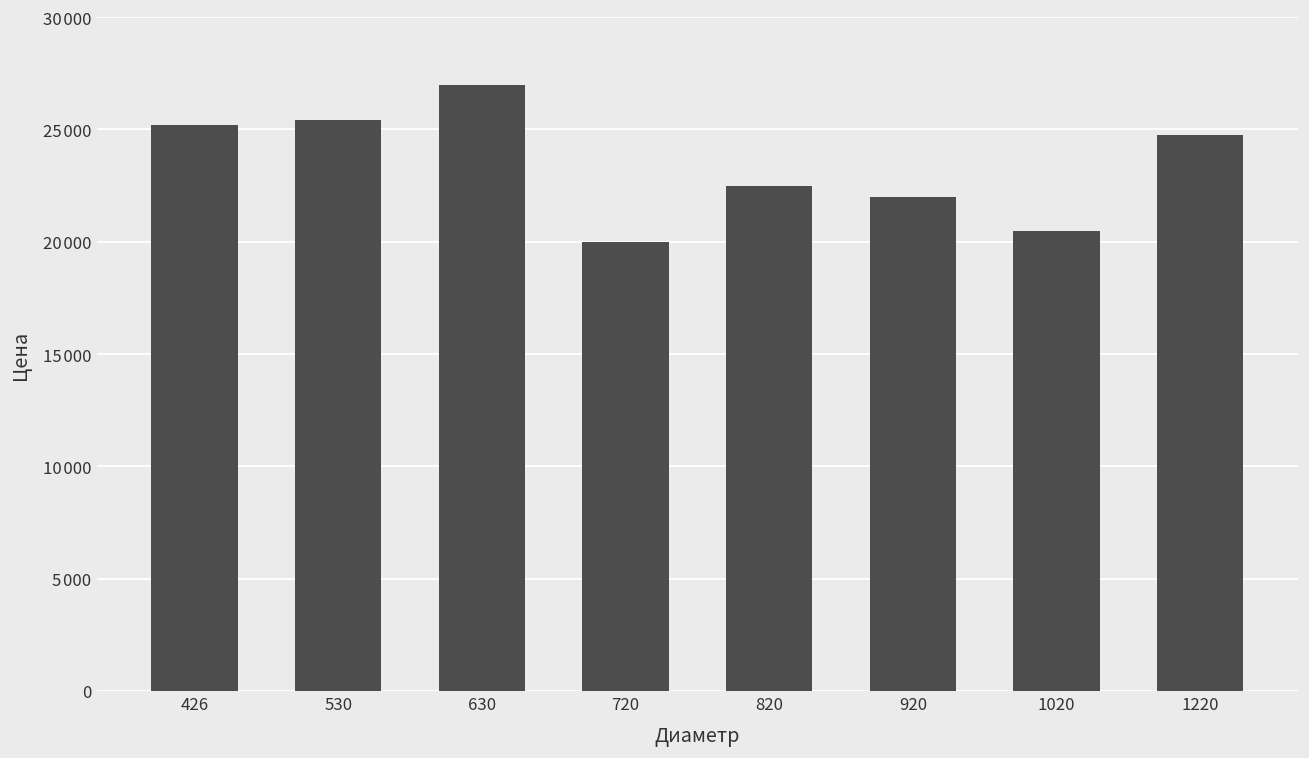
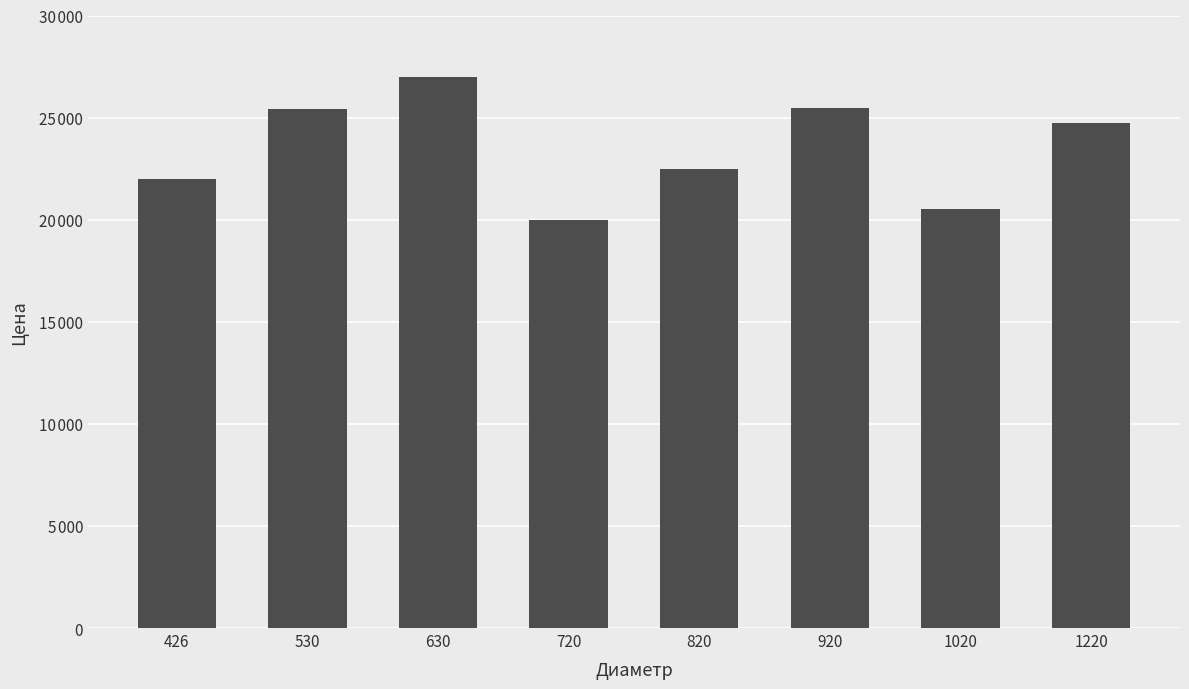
  {
-   "426": 25200,
+   "426": 22000,
    "530": 25400,
    "630": 27000,
    "720": 20000,
    "820": 22500,
-   "920": 22000,
+   "920": 25500,
    "1020": 20500,
    "1220": 24700
  }
